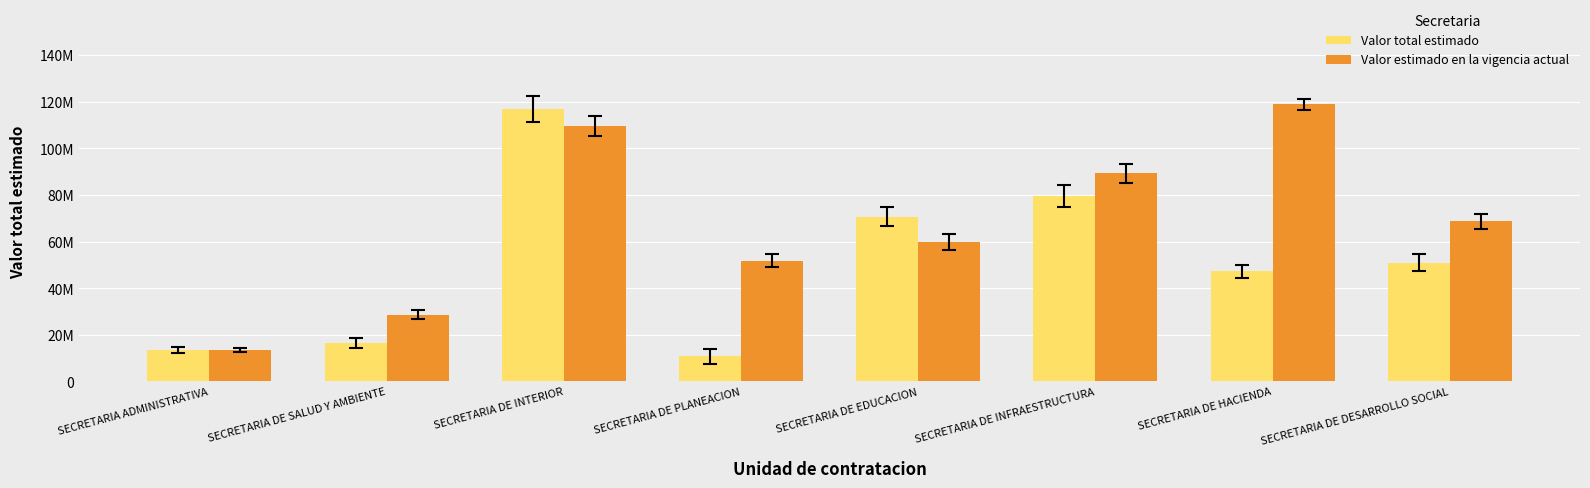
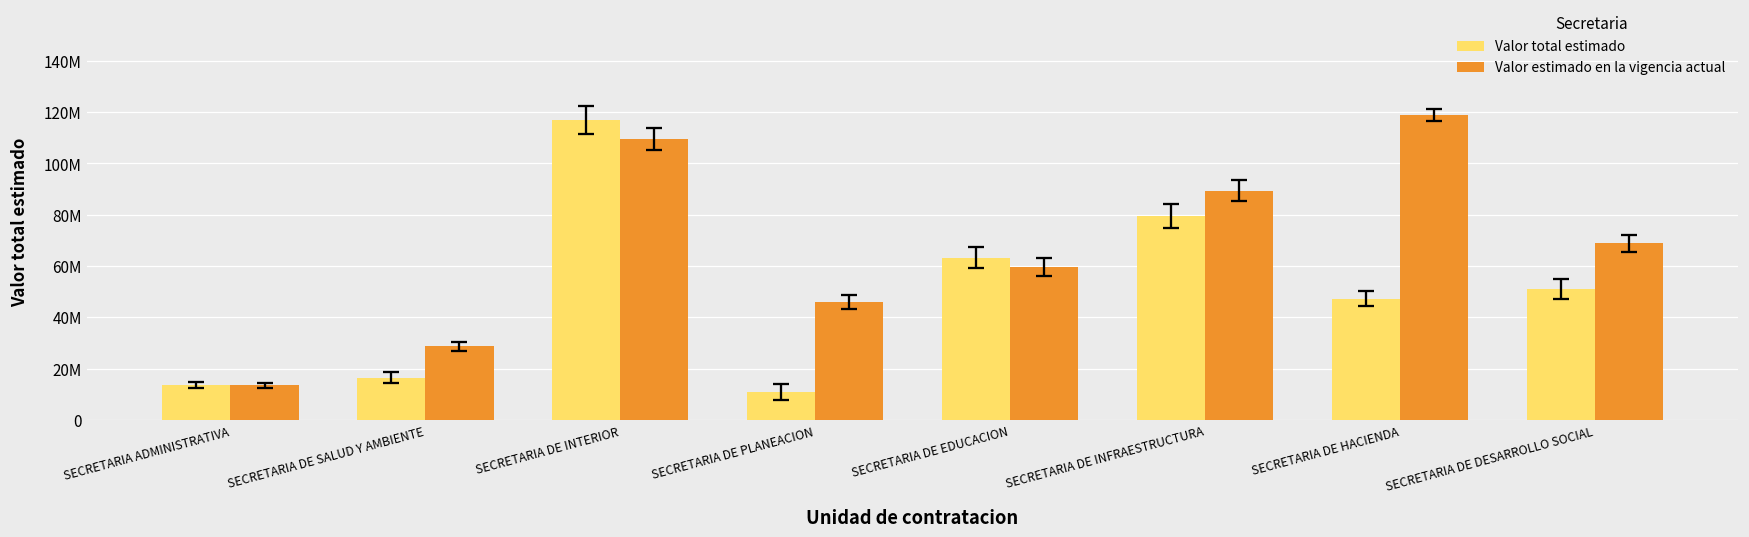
  {
    "Valor total estimado": {
      "SECRETARIA ADMINISTRATIVA": 13000000,
      "SECRETARIA DE SALUD Y AMBIENTE": 16000000,
      "SECRETARIA DE INTERIOR": 117000000,
      "SECRETARIA DE PLANEACION": 11000000,
-     "SECRETARIA DE EDUCACION": 71000000,
+     "SECRETARIA DE EDUCACION": 63000000,
      "SECRETARIA DE INFRAESTRUCTURA": 80000000,
      "SECRETARIA DE HACIENDA": 47000000,
      "SECRETARIA DE DESARROLLO SOCIAL": 51000000
    },
    "Valor estimado en la vigencia actual": {
      "SECRETARIA ADMINISTRATIVA": 13000000,
      "SECRETARIA DE SALUD Y AMBIENTE": 29000000,
      "SECRETARIA DE INTERIOR": 110000000,
-     "SECRETARIA DE PLANEACION": 52000000,
+     "SECRETARIA DE PLANEACION": 46000000,
      "SECRETARIA DE EDUCACION": 60000000,
      "SECRETARIA DE INFRAESTRUCTURA": 89000000,
      "SECRETARIA DE HACIENDA": 119000000,
      "SECRETARIA DE DESARROLLO SOCIAL": 69000000
    }
  }
